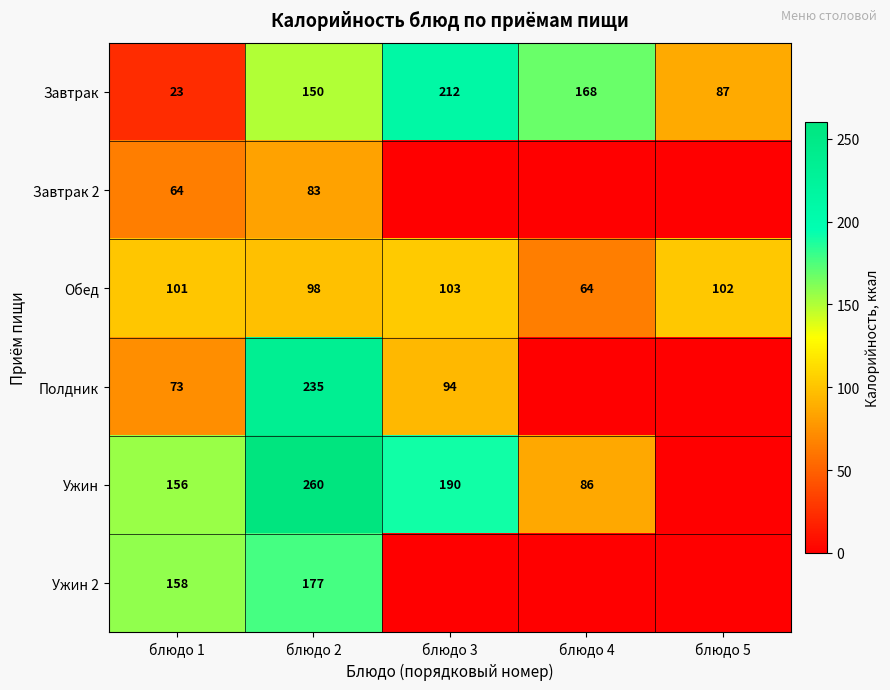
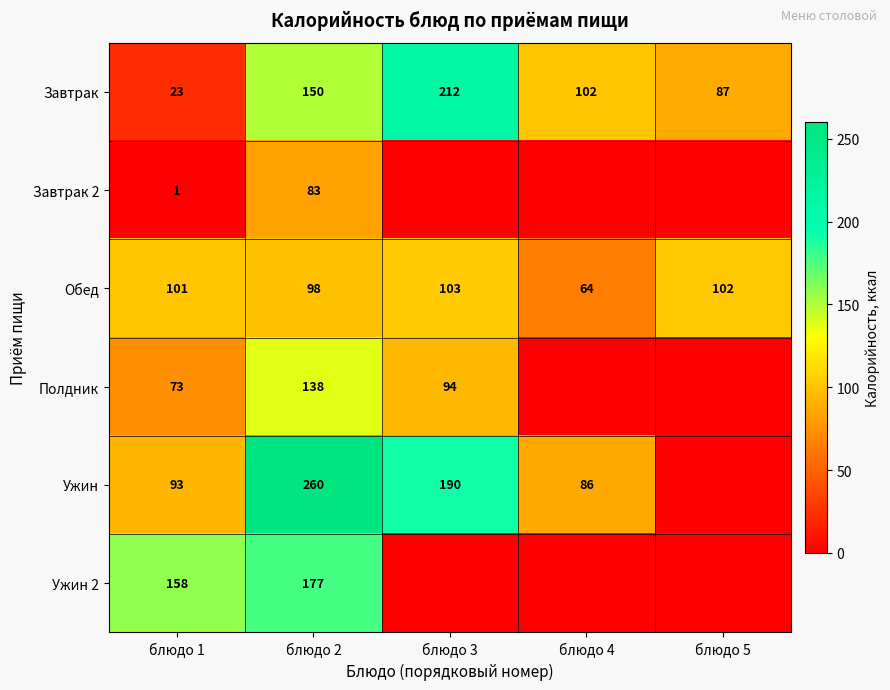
  {
    "Завтрак": {
      "блюдо 1": 23,
      "блюдо 2": 150,
      "блюдо 3": 212,
-     "блюдо 4": 168,
+     "блюдо 4": 102,
      "блюдо 5": 87
    },
    "Завтрак 2": {
-     "блюдо 1": 64,
+     "блюдо 1": 1,
      "блюдо 2": 83
    },
    "Обед": {
      "блюдо 1": 101,
      "блюдо 2": 98,
      "блюдо 3": 103,
      "блюдо 4": 64,
      "блюдо 5": 102
    },
    "Полдник": {
      "блюдо 1": 73,
-     "блюдо 2": 235,
+     "блюдо 2": 138,
      "блюдо 3": 94
    },
    "Ужин": {
-     "блюдо 1": 156,
+     "блюдо 1": 93,
      "блюдо 2": 260,
      "блюдо 3": 190,
      "блюдо 4": 86
    },
    "Ужин 2": {
      "блюдо 1": 158,
      "блюдо 2": 177
    }
  }
